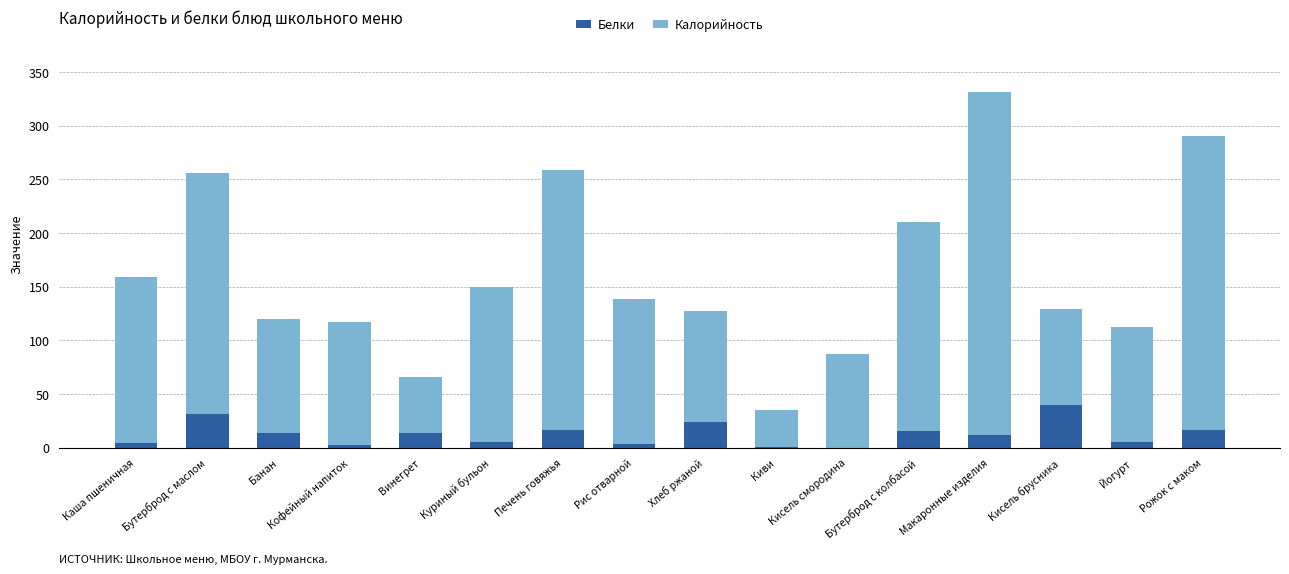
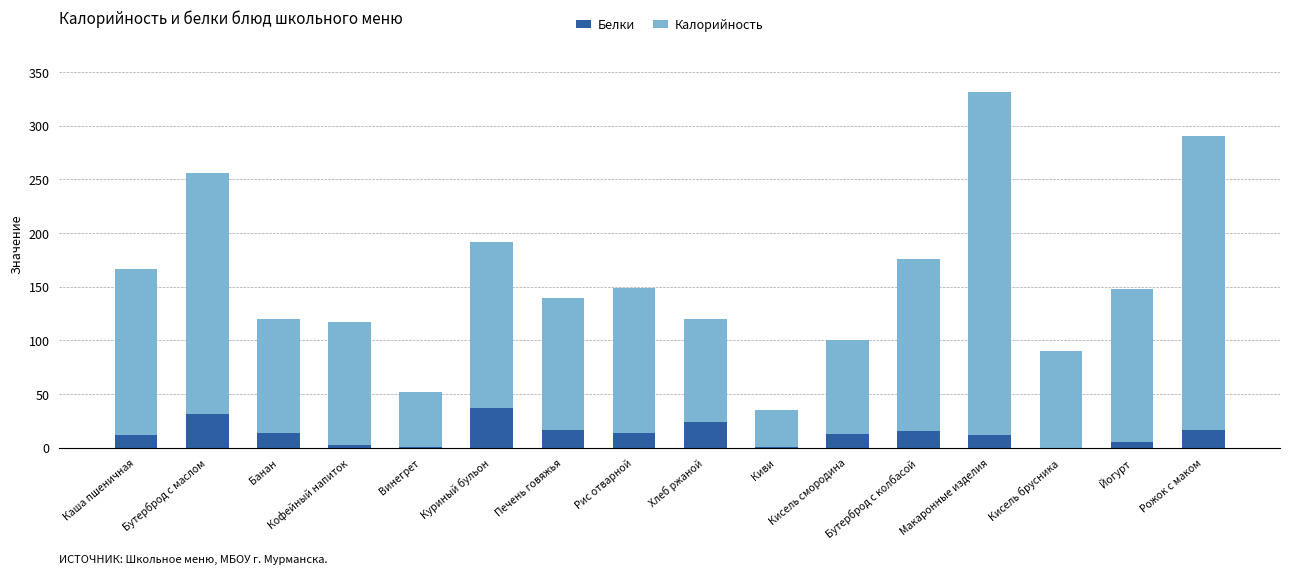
  {
    "Белки": {
-     "Каша пшеничная": 4,
+     "Каша пшеничная": 12,
      "Бутерброд с маслом": 32,
      "Банан": 14,
      "Кофейный напиток": 3,
-     "Винегрет": 14,
-     "Куриный бульон": 5,
+     "Винегрет": 1,
+     "Куриный бульон": 37,
      "Печень говяжья": 17,
-     "Рис отварной": 4,
+     "Рис отварной": 14,
      "Хлеб ржаной": 24,
-     "Кисель смородина": 0,
+     "Кисель смородина": 13,
      "Бутерброд с колбасой": 15,
      "Макаронные изделия": 12,
-     "Кисель брусника": 39,
+     "Кисель брусника": 0,
      "Йогурт": 6,
      "Рожок с маком": 17
    },
    "Калорийность": {
      "Каша пшеничная": 155,
      "Бутерброд с маслом": 224,
      "Банан": 107,
      "Кофейный напиток": 115,
      "Винегрет": 52,
-     "Куриный бульон": 145,
-     "Печень говяжья": 242,
+     "Куриный бульон": 155,
+     "Печень говяжья": 123,
      "Рис отварной": 135,
-     "Хлеб ржаной": 104,
+     "Хлеб ржаной": 96,
      "Киви": 34,
      "Кисель смородина": 87,
-     "Бутерброд с колбасой": 195,
+     "Бутерброд с колбасой": 160,
      "Макаронные изделия": 319,
      "Кисель брусника": 90,
-     "Йогурт": 107,
+     "Йогурт": 142,
      "Рожок с маком": 274
    }
  }
